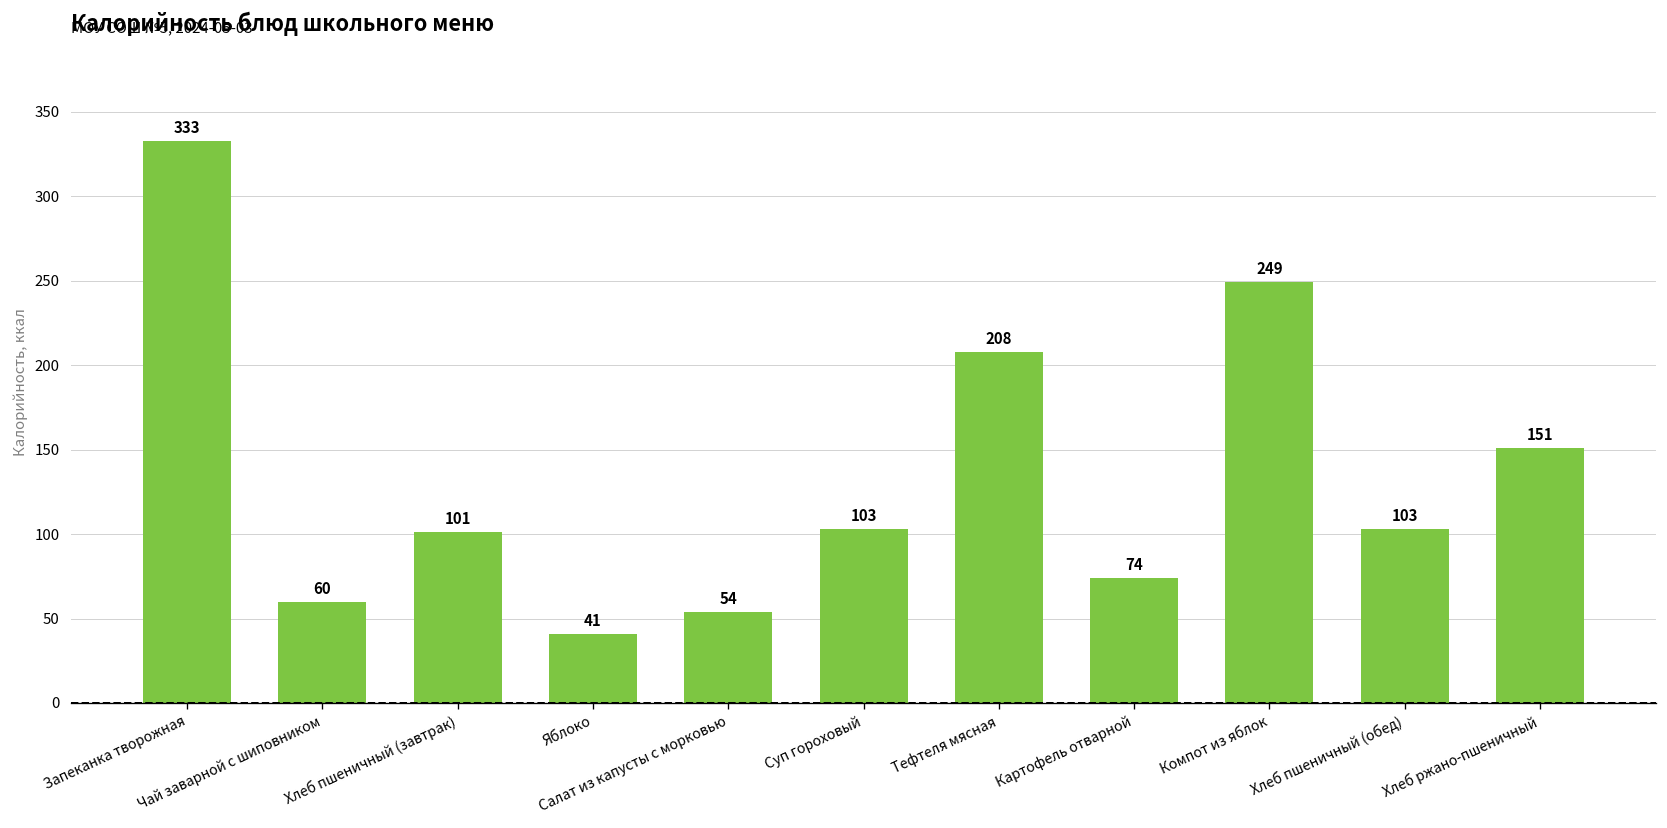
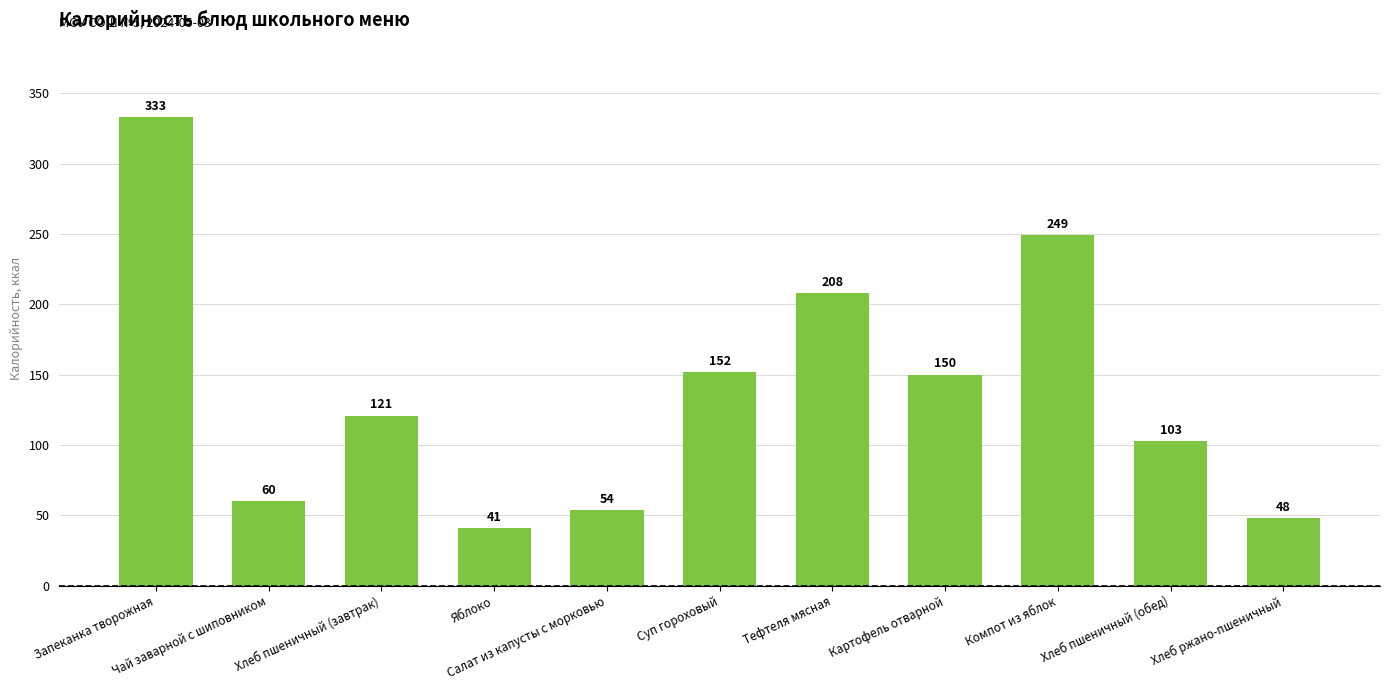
  {
    "Запеканка творожная": 333,
    "Чай заварной с шиповником": 60,
-   "Хлеб пшеничный (завтрак)": 101,
+   "Хлеб пшеничный (завтрак)": 121,
    "Яблоко": 41,
    "Салат из капусты с морковью": 54,
-   "Суп гороховый": 103,
+   "Суп гороховый": 152,
    "Тефтеля мясная": 208,
-   "Картофель отварной": 74,
+   "Картофель отварной": 150,
    "Компот из яблок": 249,
    "Хлеб пшеничный (обед)": 103,
-   "Хлеб ржано-пшеничный": 151
+   "Хлеб ржано-пшеничный": 48
  }
